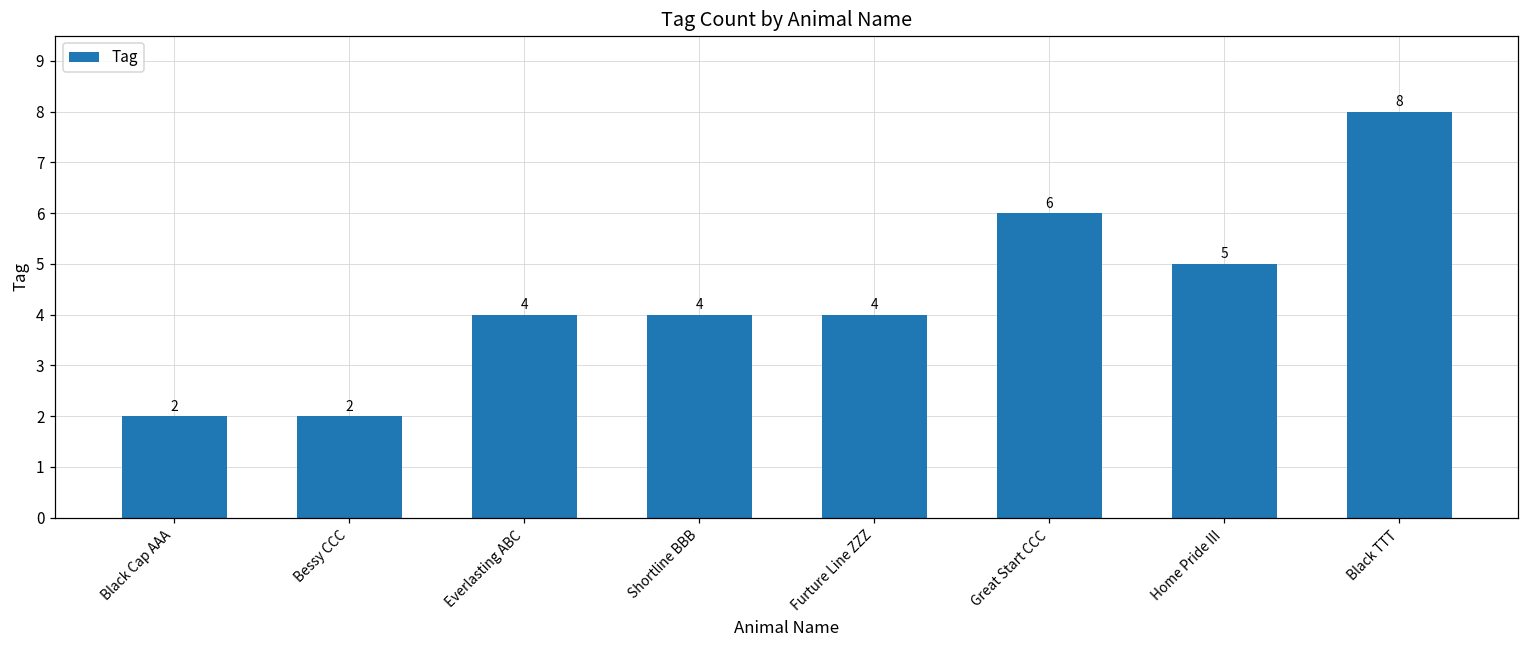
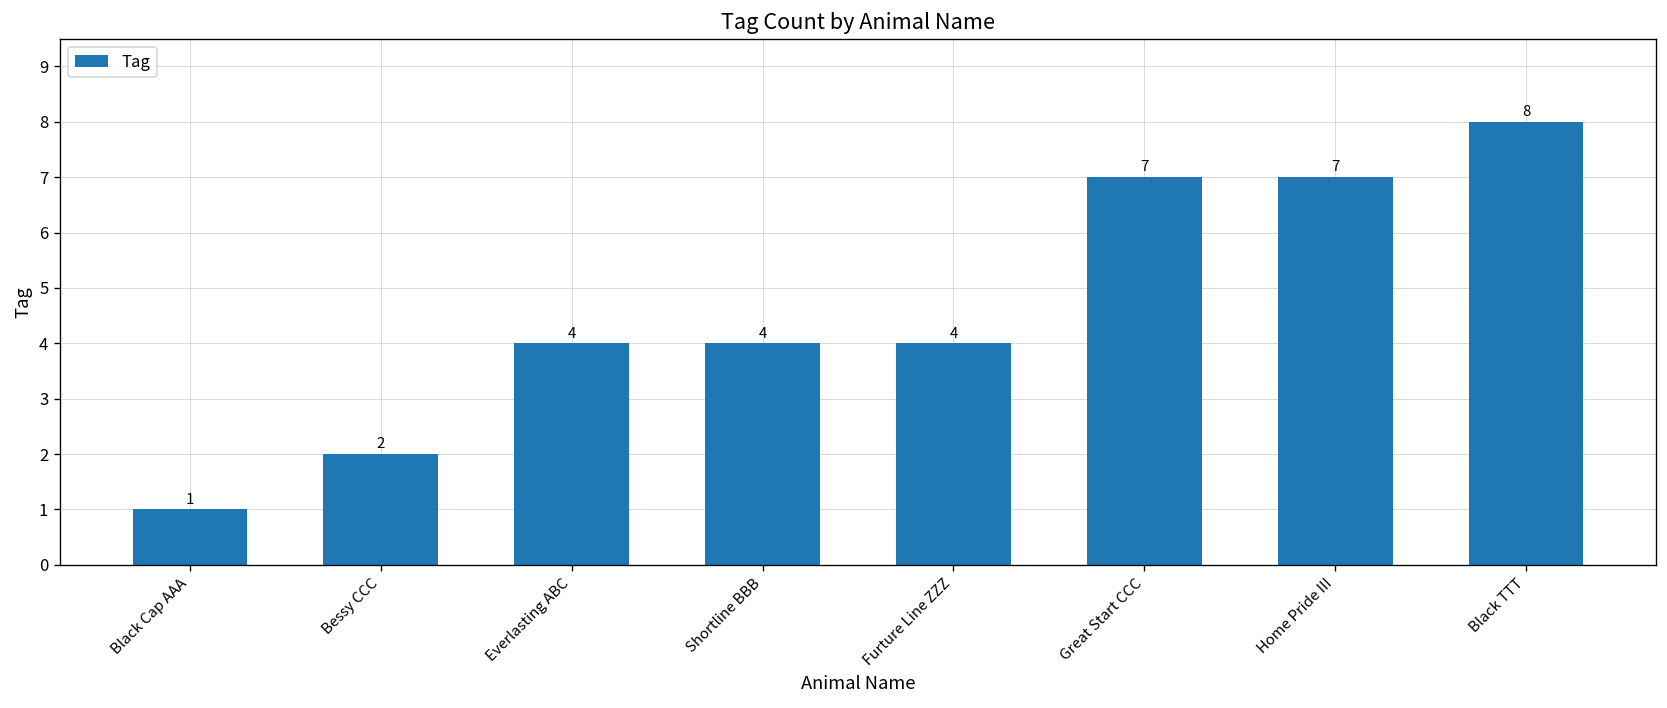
  {
-   "Black Cap AAA": 2,
+   "Black Cap AAA": 1,
    "Bessy CCC": 2,
    "Everlasting ABC": 4,
    "Shortline BBB": 4,
    "Furture Line ZZZ": 4,
-   "Great Start CCC": 6,
-   "Home Pride III": 5,
+   "Great Start CCC": 7,
+   "Home Pride III": 7,
    "Black TTT": 8
  }
